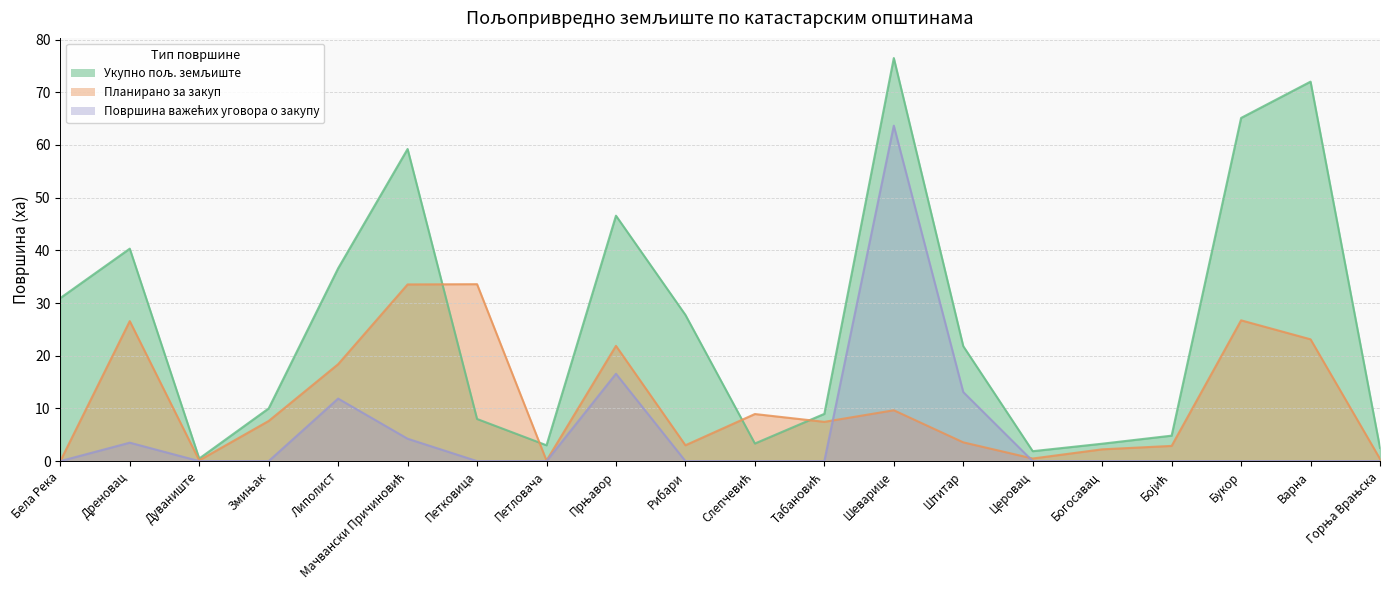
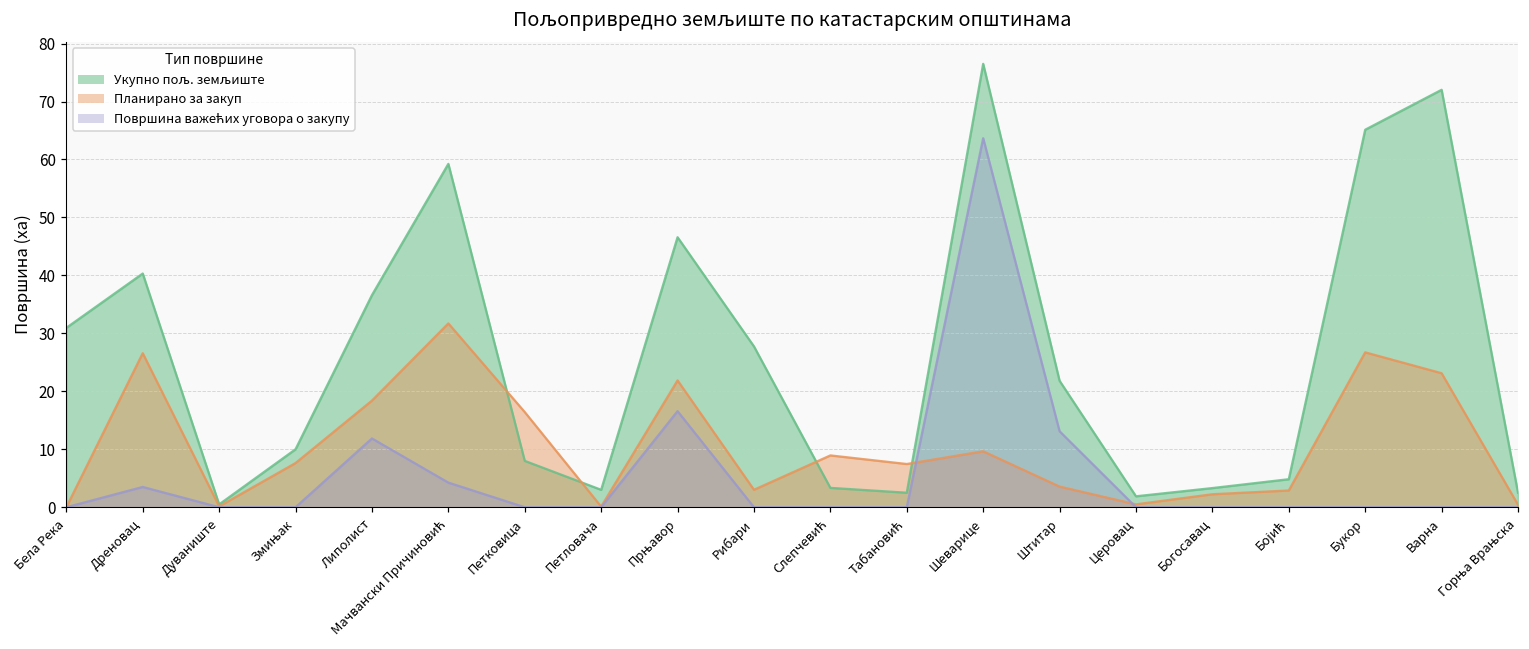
  {
    "Укупно пољ. земљиште": {
      "Бела Река": 31,
      "Дреновац": 40,
      "Змињак": 10,
      "Липолист": 37,
      "Мачвански Причиновић": 59,
      "Петковица": 8,
      "Петловача": 3,
      "Прњавор": 47,
      "Рибари": 28,
      "Слепчевић": 3,
-     "Табановић": 9,
+     "Табановић": 3,
      "Шеварице": 76,
      "Штитар": 22,
      "Церовац": 2,
      "Богосавац": 3,
      "Бојић": 5,
      "Букор": 65,
      "Варна": 72,
      "Горња Врањска": 2
    },
    "Планирано за закуп": {
      "Дреновац": 27,
      "Змињак": 8,
      "Липолист": 18,
-     "Мачвански Причиновић": 34,
-     "Петковица": 34,
+     "Мачвански Причиновић": 32,
+     "Петковица": 16,
      "Прњавор": 22,
      "Рибари": 3,
      "Слепчевић": 9,
      "Табановић": 7,
      "Шеварице": 10,
      "Штитар": 4,
      "Церовац": 0,
      "Богосавац": 2,
      "Бојић": 3,
      "Букор": 27,
      "Варна": 23
    },
    "Површина важећих уговора о закупу": {
      "Дреновац": 3,
      "Змињак": 0,
      "Липолист": 12,
      "Мачвански Причиновић": 4,
      "Петковица": 0,
      "Прњавор": 17,
      "Рибари": 0,
      "Слепчевић": 0,
      "Табановић": 0,
      "Шеварице": 64,
      "Штитар": 13,
      "Церовац": 0,
      "Богосавац": 0,
      "Бојић": 0,
      "Букор": 0,
      "Варна": 0
    }
  }
